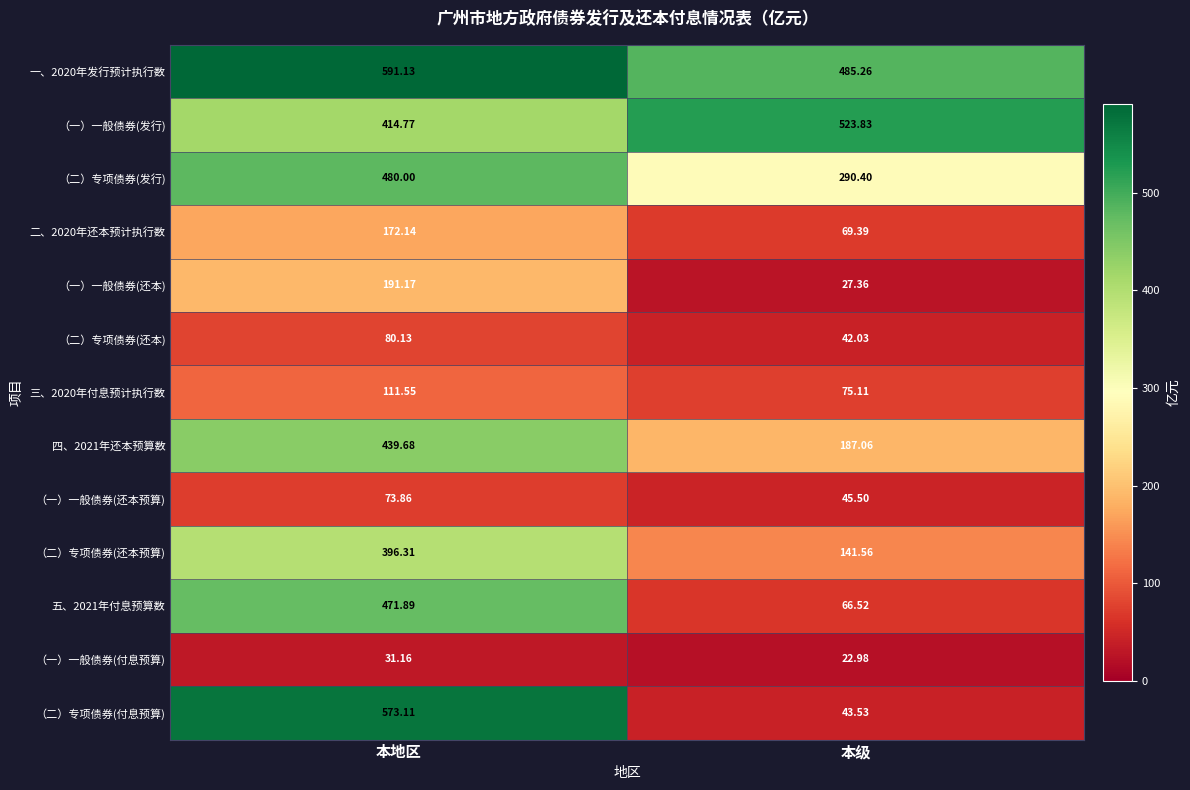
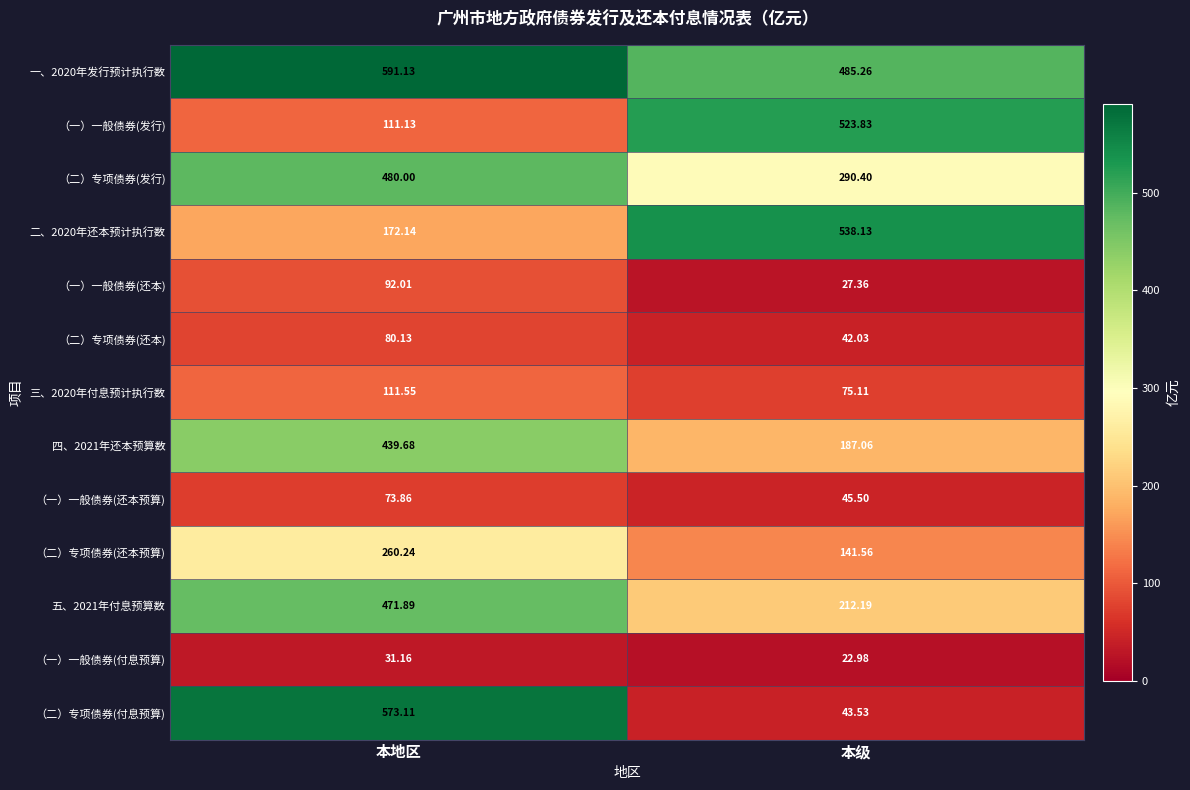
  {
    "一、2020年发行预计执行数": {
      "本地区": 591.13,
      "本级": 485.26
    },
    "（一）一般债券(发行)": {
-     "本地区": 414.77,
+     "本地区": 111.13,
      "本级": 523.83
    },
    "（二）专项债券(发行)": {
      "本地区": 480.00,
      "本级": 290.40
    },
    "二、2020年还本预计执行数": {
      "本地区": 172.14,
-     "本级": 69.39
+     "本级": 538.13
    },
    "（一）一般债券(还本)": {
-     "本地区": 191.17,
+     "本地区": 92.01,
      "本级": 27.36
    },
    "（二）专项债券(还本)": {
      "本地区": 80.13,
      "本级": 42.03
    },
    "三、2020年付息预计执行数": {
      "本地区": 111.55,
      "本级": 75.11
    },
    "四、2021年还本预算数": {
      "本地区": 439.68,
      "本级": 187.06
    },
    "（一）一般债券(还本预算)": {
      "本地区": 73.86,
      "本级": 45.50
    },
    "（二）专项债券(还本预算)": {
-     "本地区": 396.31,
+     "本地区": 260.24,
      "本级": 141.56
    },
    "五、2021年付息预算数": {
      "本地区": 471.89,
-     "本级": 66.52
+     "本级": 212.19
    },
    "（一）一般债券(付息预算)": {
      "本地区": 31.16,
      "本级": 22.98
    },
    "（二）专项债券(付息预算)": {
      "本地区": 573.11,
      "本级": 43.53
    }
  }
